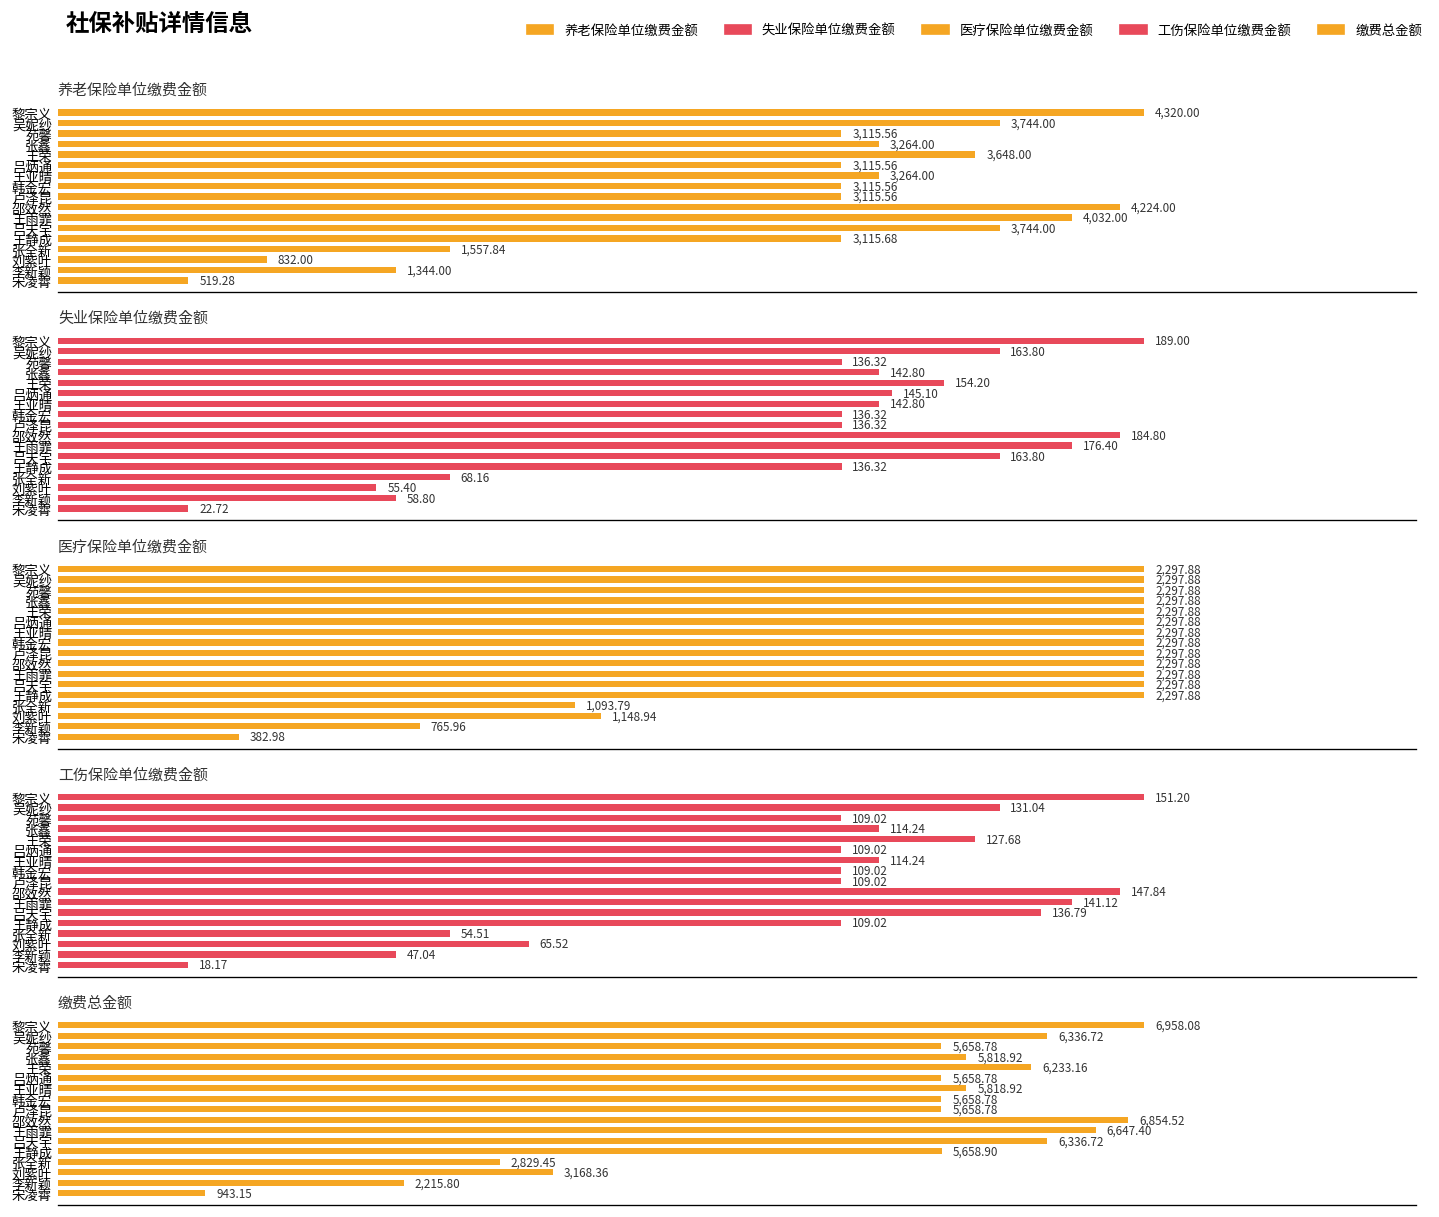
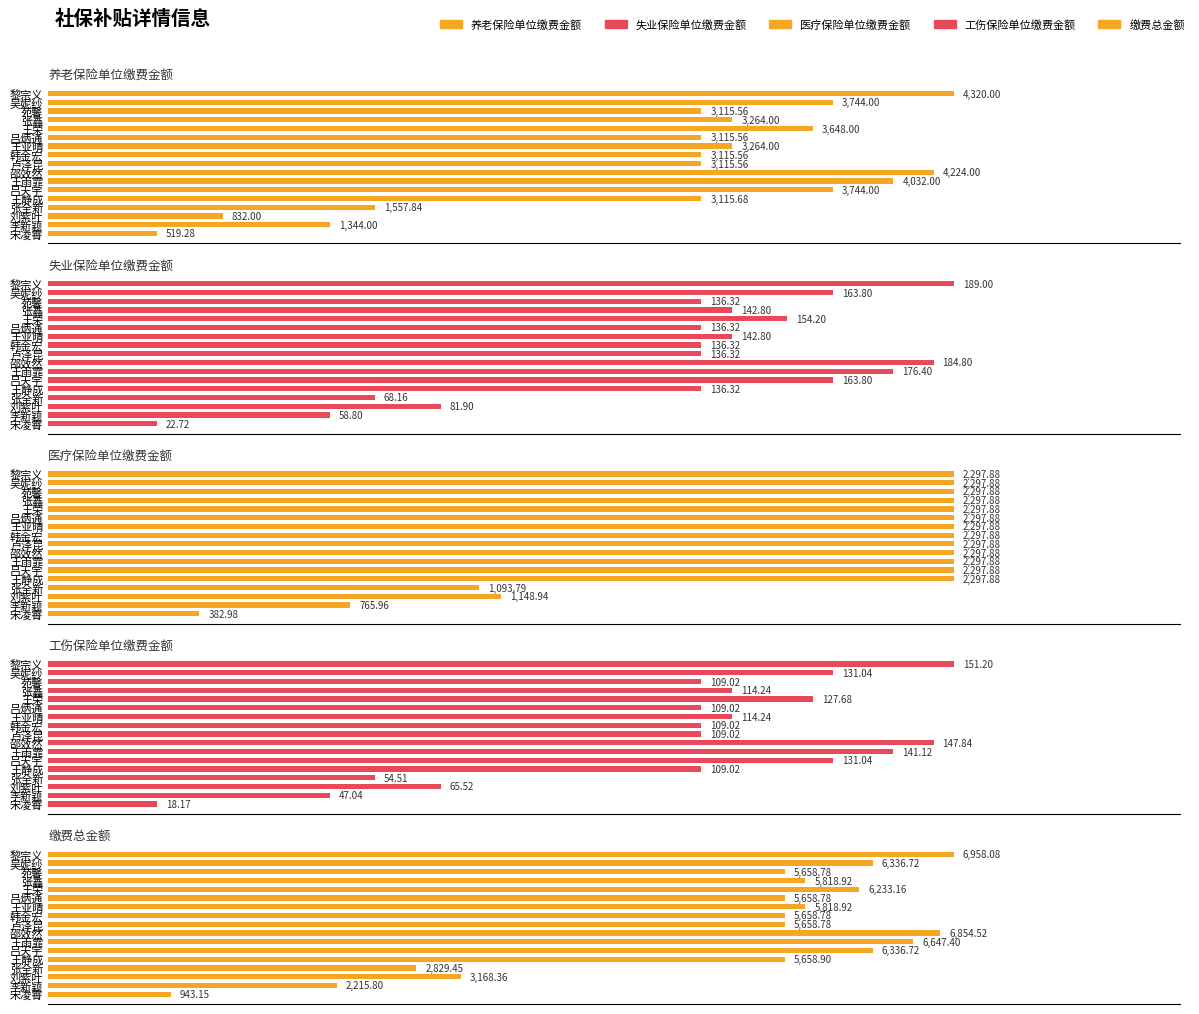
  {
    "养老保险单位缴费金额": {
      "张鑫": "3,264.00",
      "王荣": "3,648.00",
      "吕炳通": "3,115.56",
      "王亚晴": "3,264.00",
      "王雨霏": "4,032.00",
      "吕天宇": "3,744.00",
      "王静成": "3,115.68",
      "张全新": "1,557.84",
      "刘紫叶": "832.00",
      "李新颖": "1,344.00",
      "宋凌霄": "519.28"
    },
    "失业保险单位缴费金额": {
      "张鑫": "142.80",
      "王荣": "154.20",
-     "吕炳通": "145.10",
+     "吕炳通": "136.32",
      "王亚晴": "142.80",
      "吕天宇": "163.80",
      "王静成": "136.32",
      "张全新": "68.16",
-     "刘紫叶": "55.40",
+     "刘紫叶": "81.90",
      "李新颖": "58.80",
      "宋凌霄": "22.72"
    },
    "医疗保险单位缴费金额": {
      "张鑫": "2,297.88",
      "王荣": "2,297.88",
      "吕炳通": "2,297.88",
      "王亚晴": "2,297.88",
      "王雨霏": "2,297.88",
      "吕天宇": "2,297.88",
      "王静成": "2,297.88",
      "张全新": "1,093.79",
      "刘紫叶": "1,148.94",
      "李新颖": "765.96",
      "宋凌霄": "382.98"
    },
    "工伤保险单位缴费金额": {
      "张鑫": "114.24",
      "王荣": "127.68",
      "吕炳通": "109.02",
      "王亚晴": "114.24",
      "王雨霏": "141.12",
-     "吕天宇": "136.79",
+     "吕天宇": "131.04",
      "王静成": "109.02",
      "张全新": "54.51",
      "刘紫叶": "65.52",
      "李新颖": "47.04",
      "宋凌霄": "18.17"
    },
    "缴费总金额": {
      "张鑫": "5,818.92",
      "王荣": "6,233.16",
      "吕炳通": "5,658.78",
      "王亚晴": "5,818.92",
      "王雨霏": "6,647.40",
      "吕天宇": "6,336.72",
      "王静成": "5,658.90",
      "张全新": "2,829.45",
      "刘紫叶": "3,168.36",
      "李新颖": "2,215.80",
      "宋凌霄": "943.15"
    }
  }
